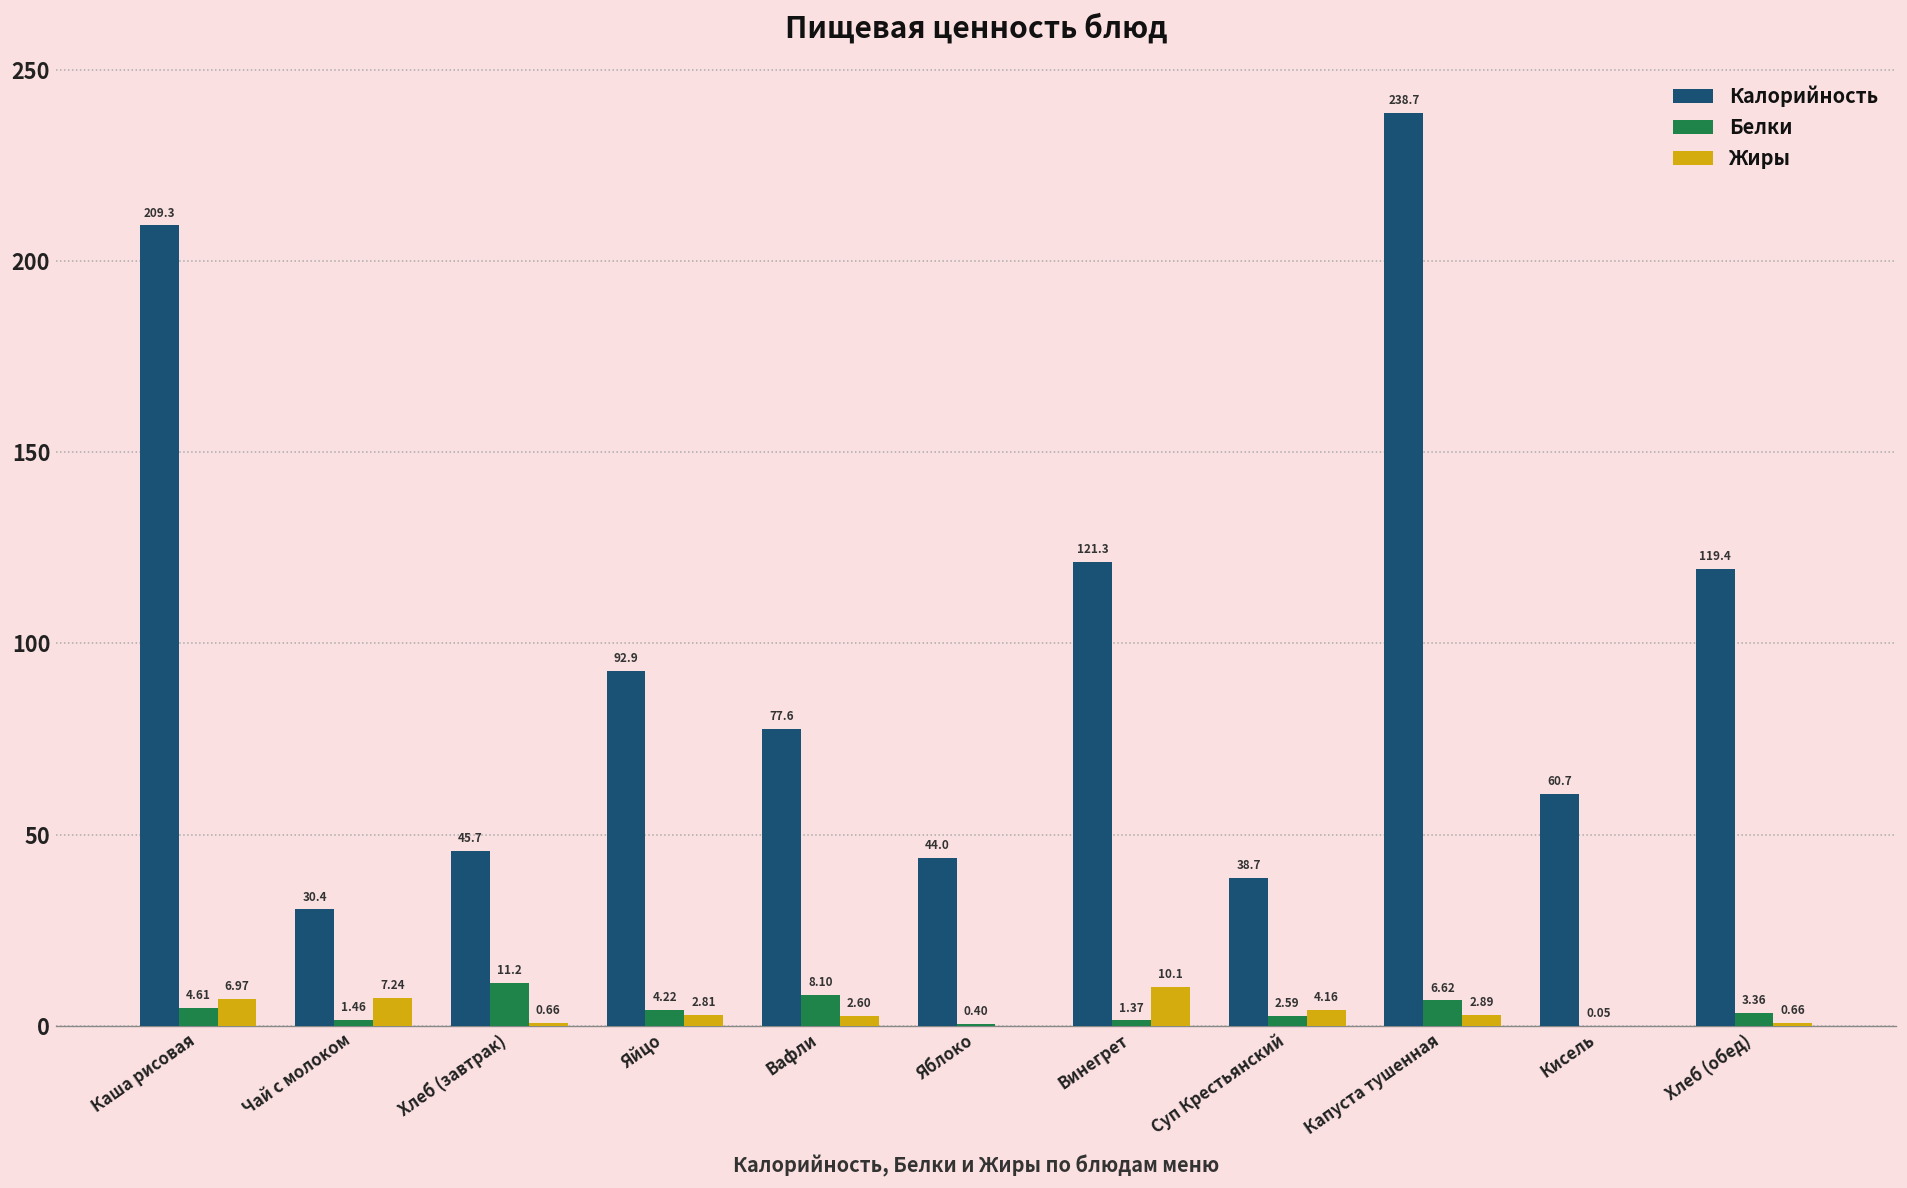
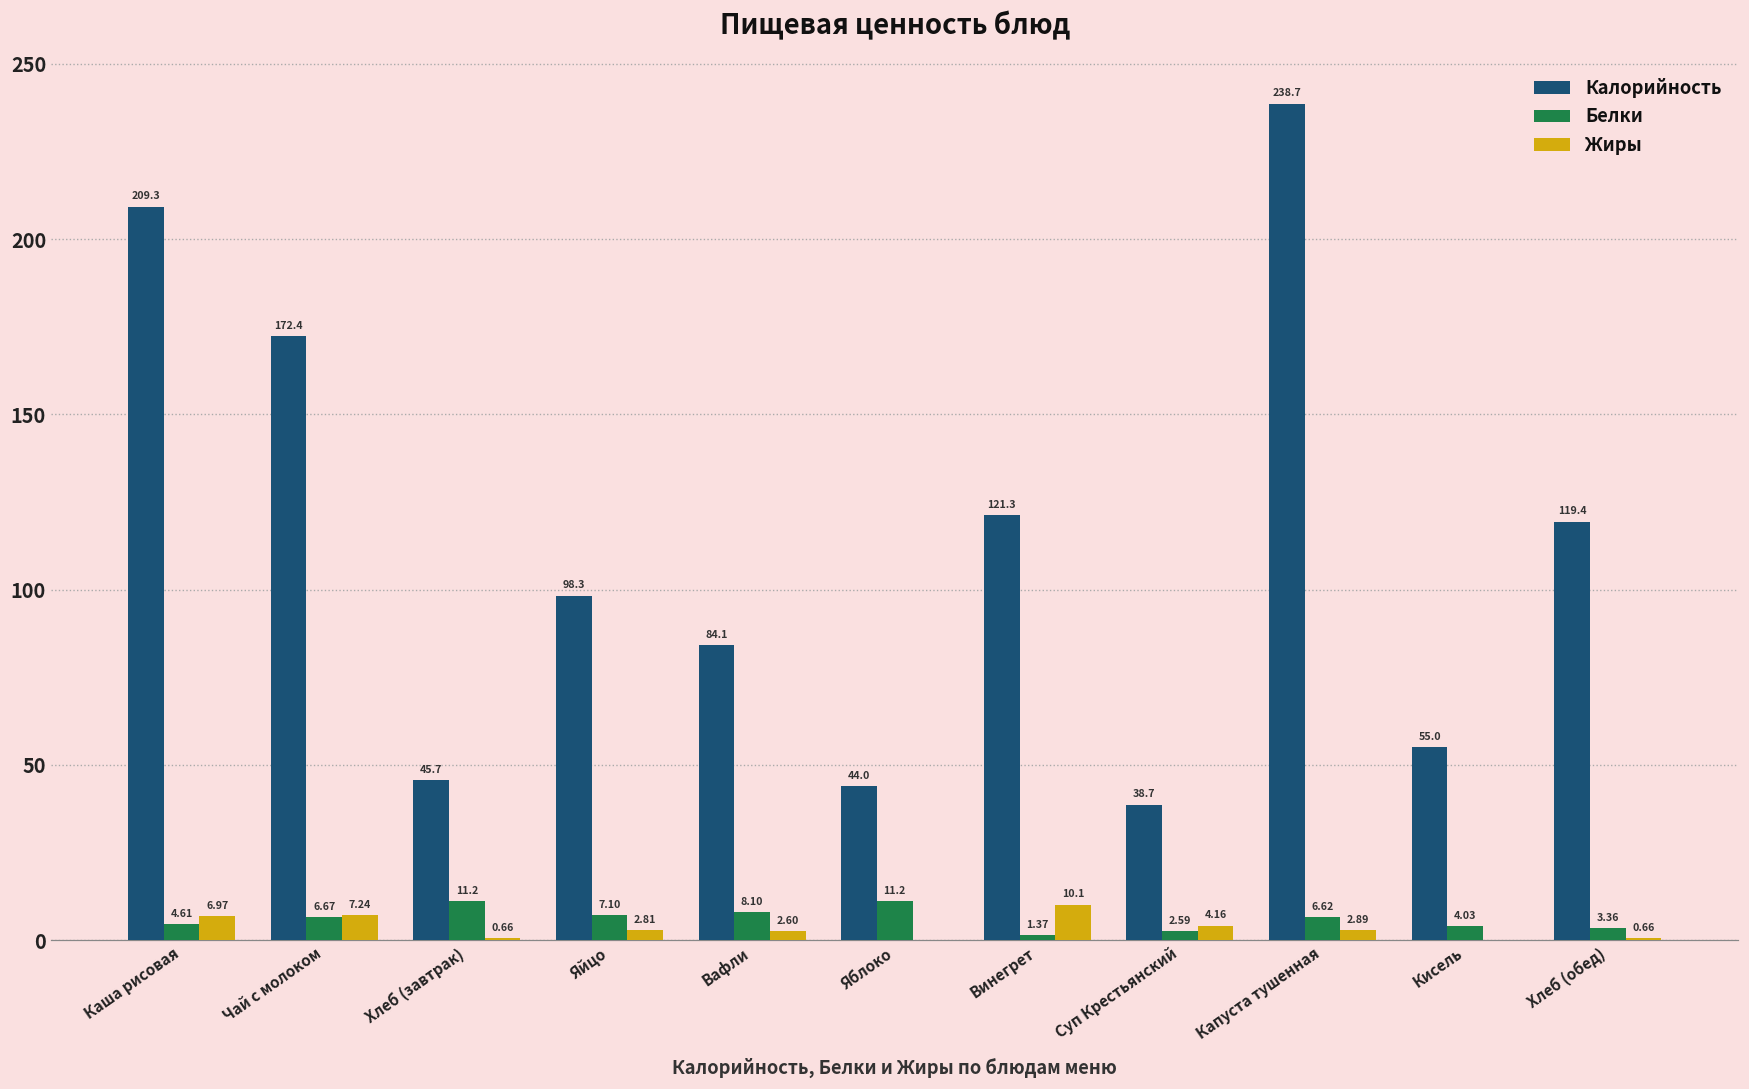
  {
    "Калорийность": {
      "Каша рисовая": 209.3,
-     "Чай с молоком": 30.4,
+     "Чай с молоком": 172.4,
      "Хлеб (завтрак)": 45.7,
-     "Яйцо": 92.9,
-     "Вафли": 77.6,
+     "Яйцо": 98.3,
+     "Вафли": 84.1,
      "Яблоко": 44.0,
      "Винегрет": 121.3,
      "Суп Крестьянский": 38.7,
      "Капуста тушенная": 238.7,
-     "Кисель": 60.7,
+     "Кисель": 55.0,
      "Хлеб (обед)": 119.4
    },
    "Белки": {
      "Каша рисовая": 4.61,
-     "Чай с молоком": 1.46,
+     "Чай с молоком": 6.67,
      "Хлеб (завтрак)": 11.2,
-     "Яйцо": 4.22,
+     "Яйцо": 7.10,
      "Вафли": 8.10,
-     "Яблоко": 0.40,
+     "Яблоко": 11.2,
      "Винегрет": 1.37,
      "Суп Крестьянский": 2.59,
      "Капуста тушенная": 6.62,
-     "Кисель": 0.05,
+     "Кисель": 4.03,
      "Хлеб (обед)": 3.36
    },
    "Жиры": {
      "Каша рисовая": 6.97,
      "Чай с молоком": 7.24,
      "Хлеб (завтрак)": 0.66,
      "Яйцо": 2.81,
      "Вафли": 2.60,
      "Винегрет": 10.1,
      "Суп Крестьянский": 4.16,
      "Капуста тушенная": 2.89,
      "Хлеб (обед)": 0.66
    }
  }
